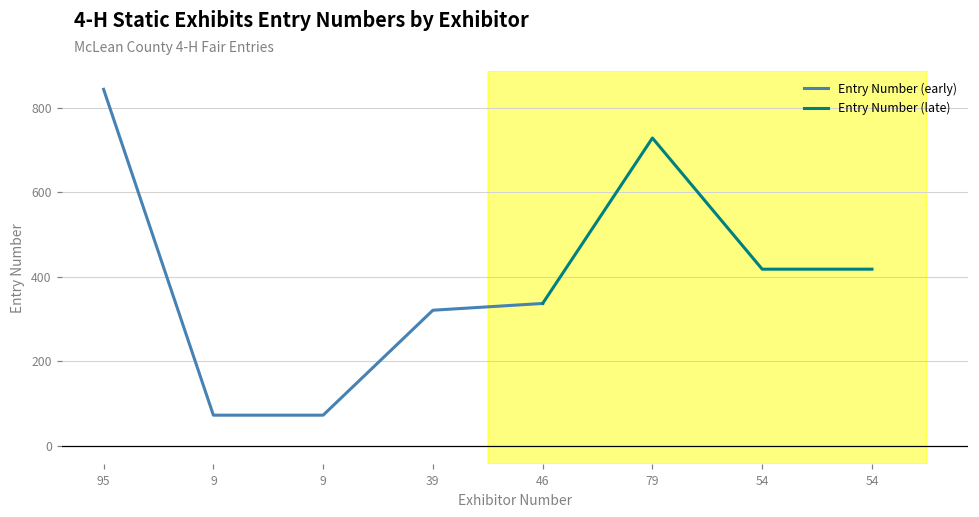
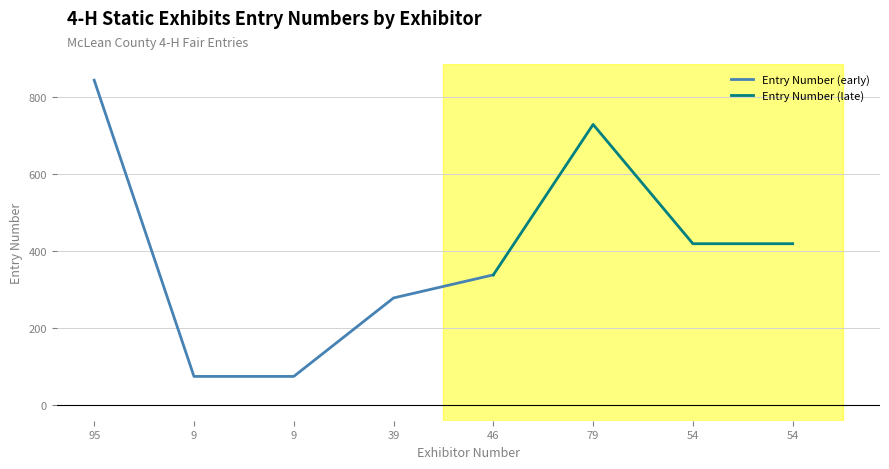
  {
    "Entry Number (early)": {
      "95": 840,
-     "39": 320
+     "39": 280
    },
    "Entry Number (late)": {
      "79": 730
    }
  }
